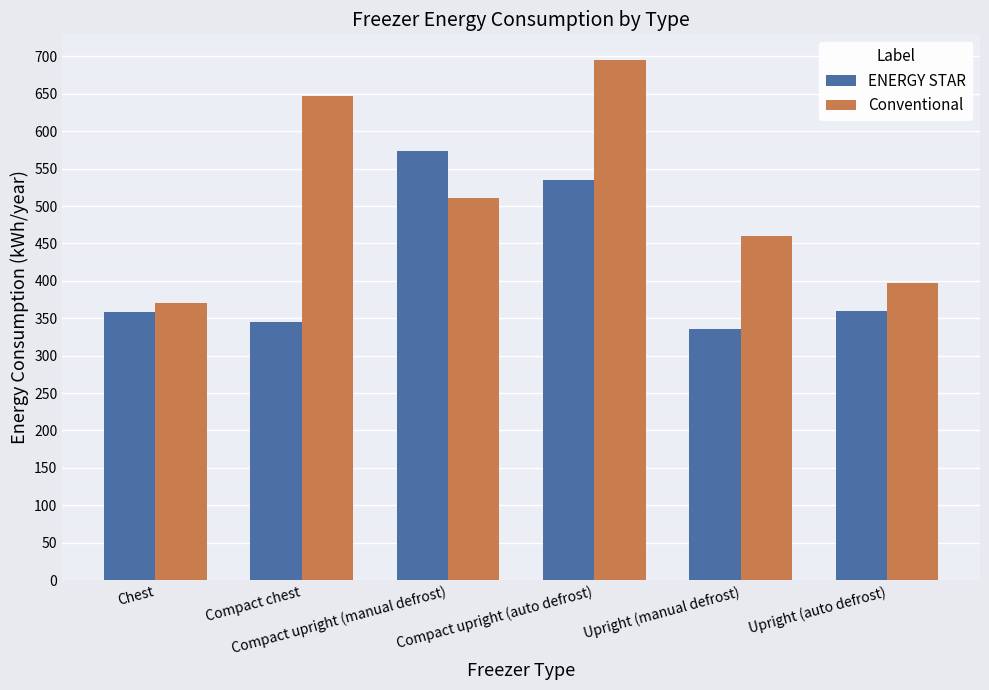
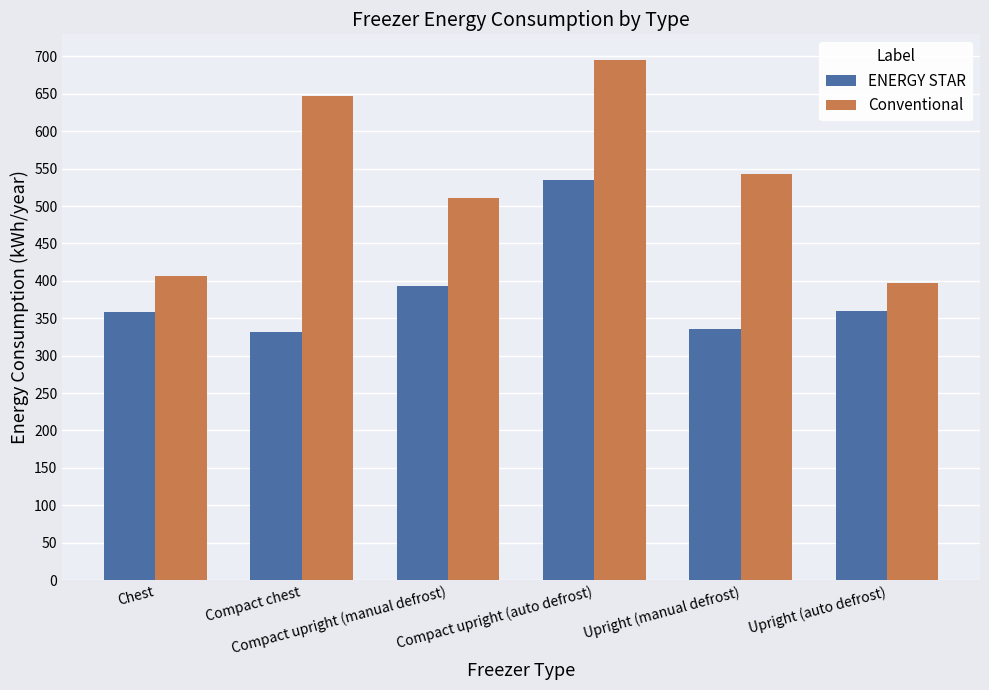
  {
    "ENERGY STAR": {
      "Chest": 360,
-     "Compact chest": 340,
-     "Compact upright (manual defrost)": 570,
+     "Compact chest": 330,
+     "Compact upright (manual defrost)": 390,
      "Compact upright (auto defrost)": 530,
      "Upright (manual defrost)": 340,
      "Upright (auto defrost)": 360
    },
    "Conventional": {
-     "Chest": 370,
+     "Chest": 410,
      "Compact chest": 650,
      "Compact upright (manual defrost)": 510,
      "Compact upright (auto defrost)": 690,
-     "Upright (manual defrost)": 460,
+     "Upright (manual defrost)": 540,
      "Upright (auto defrost)": 400
    }
  }
